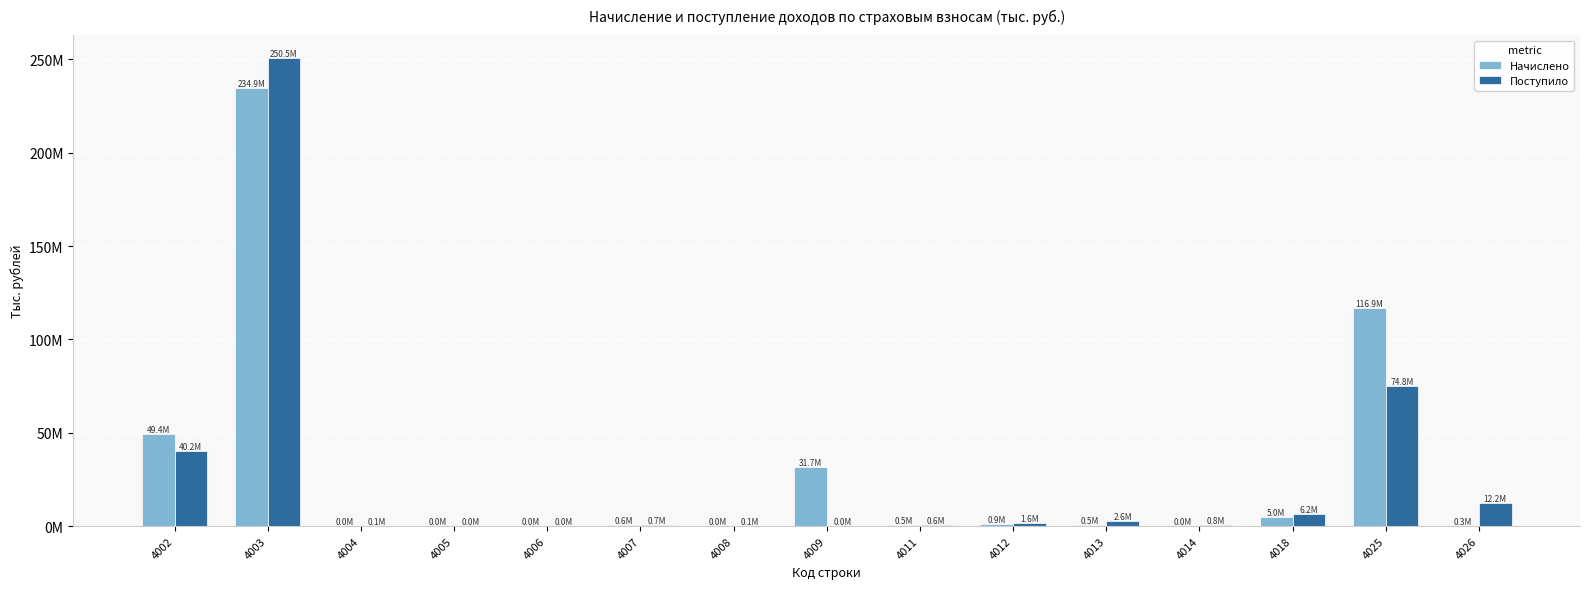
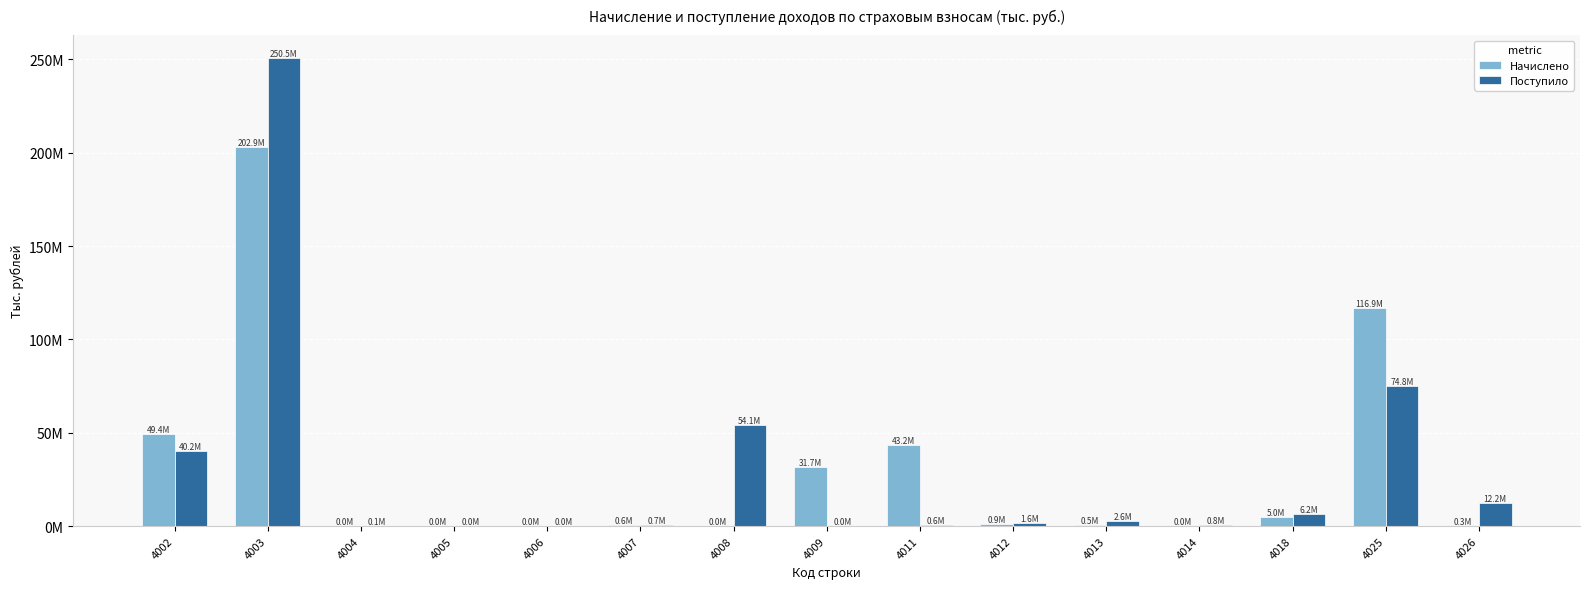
  {
    "Начислено": {
      "4002": "49.4M",
-     "4003": "234.9M",
+     "4003": "202.9M",
      "4007": "0.6M",
      "4009": "31.7M",
-     "4011": "0.5M",
+     "4011": "43.2M",
      "4012": "0.9M",
      "4013": "0.5M",
      "4018": "5.0M",
      "4025": "116.9M",
      "4026": "0.3M"
    },
    "Поступило": {
      "4002": "40.2M",
      "4003": "250.5M",
      "4004": "0.1M",
      "4007": "0.7M",
-     "4008": "0.1M",
+     "4008": "54.1M",
      "4011": "0.6M",
      "4012": "1.6M",
      "4013": "2.6M",
      "4014": "0.8M",
      "4018": "6.2M",
      "4025": "74.8M",
      "4026": "12.2M"
    }
  }
